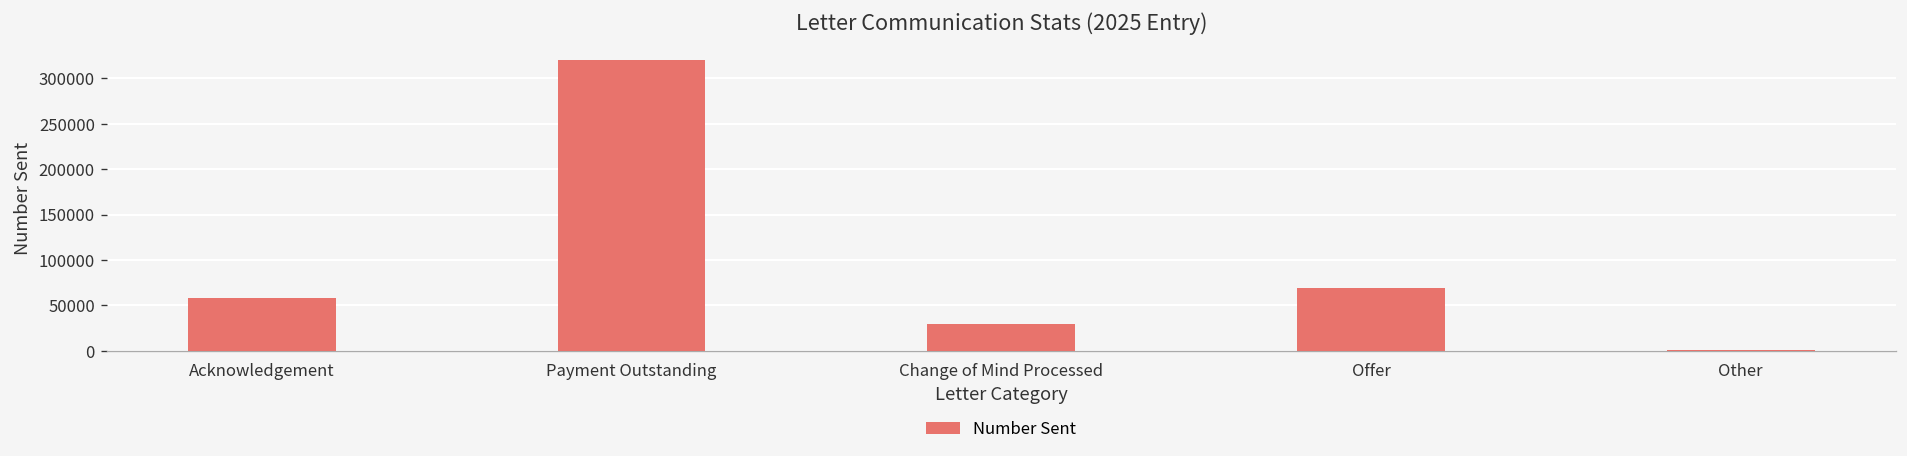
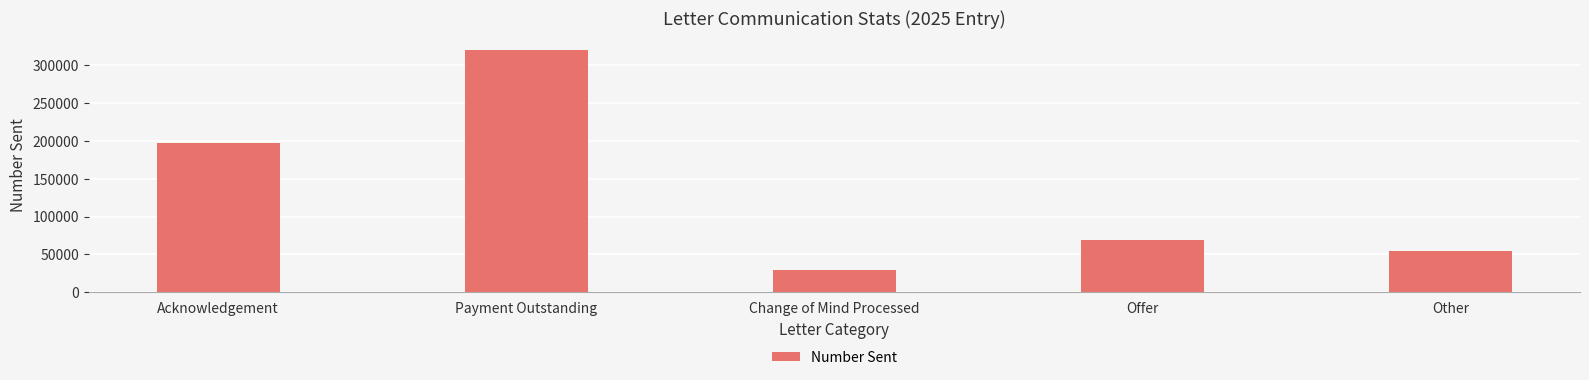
  {
-   "Acknowledgement": 60000,
+   "Acknowledgement": 200000,
    "Payment Outstanding": 320000,
    "Change of Mind Processed": 30000,
    "Offer": 70000,
-   "Other": 0
+   "Other": 50000
  }
